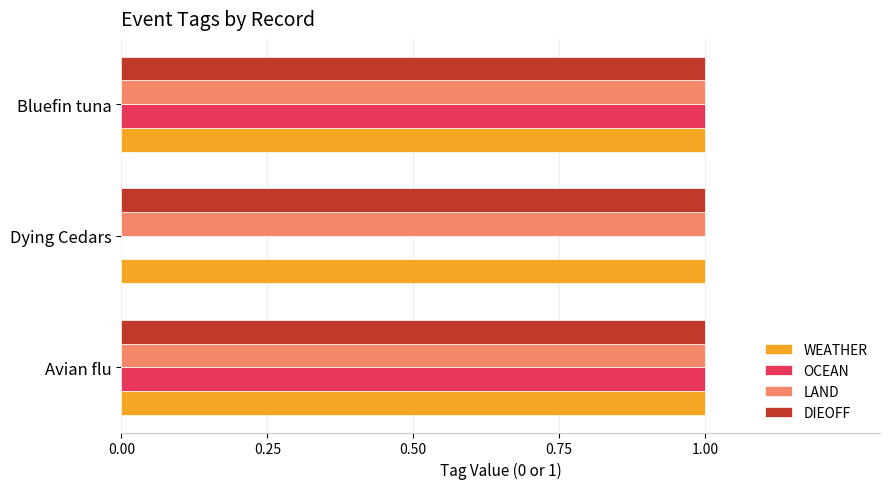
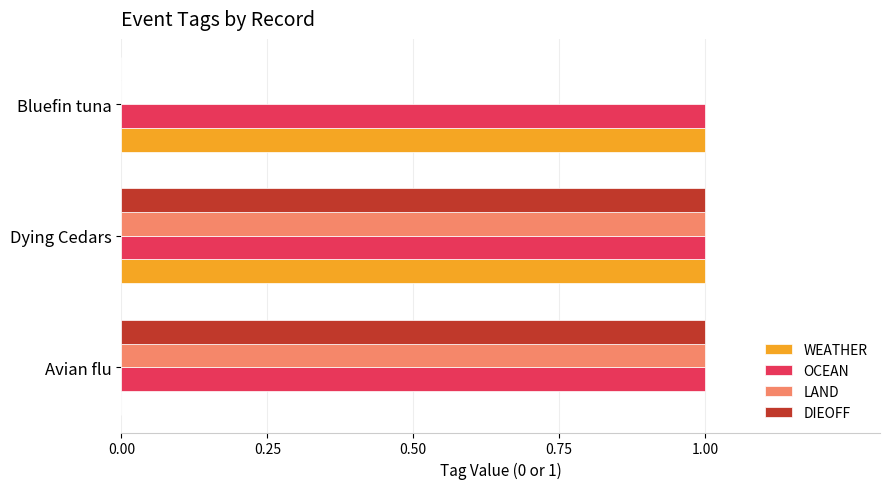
  {
    "WEATHER": {
      "Bluefin tuna": 1,
      "Dying Cedars": 1,
-     "Avian flu": 1
+     "Avian flu": 0
    },
    "OCEAN": {
      "Bluefin tuna": 1,
-     "Dying Cedars": 0,
+     "Dying Cedars": 1,
      "Avian flu": 1
    },
    "LAND": {
-     "Bluefin tuna": 1,
+     "Bluefin tuna": 0,
      "Dying Cedars": 1,
      "Avian flu": 1
    },
    "DIEOFF": {
-     "Bluefin tuna": 1,
+     "Bluefin tuna": 0,
      "Dying Cedars": 1,
      "Avian flu": 1
    }
  }
